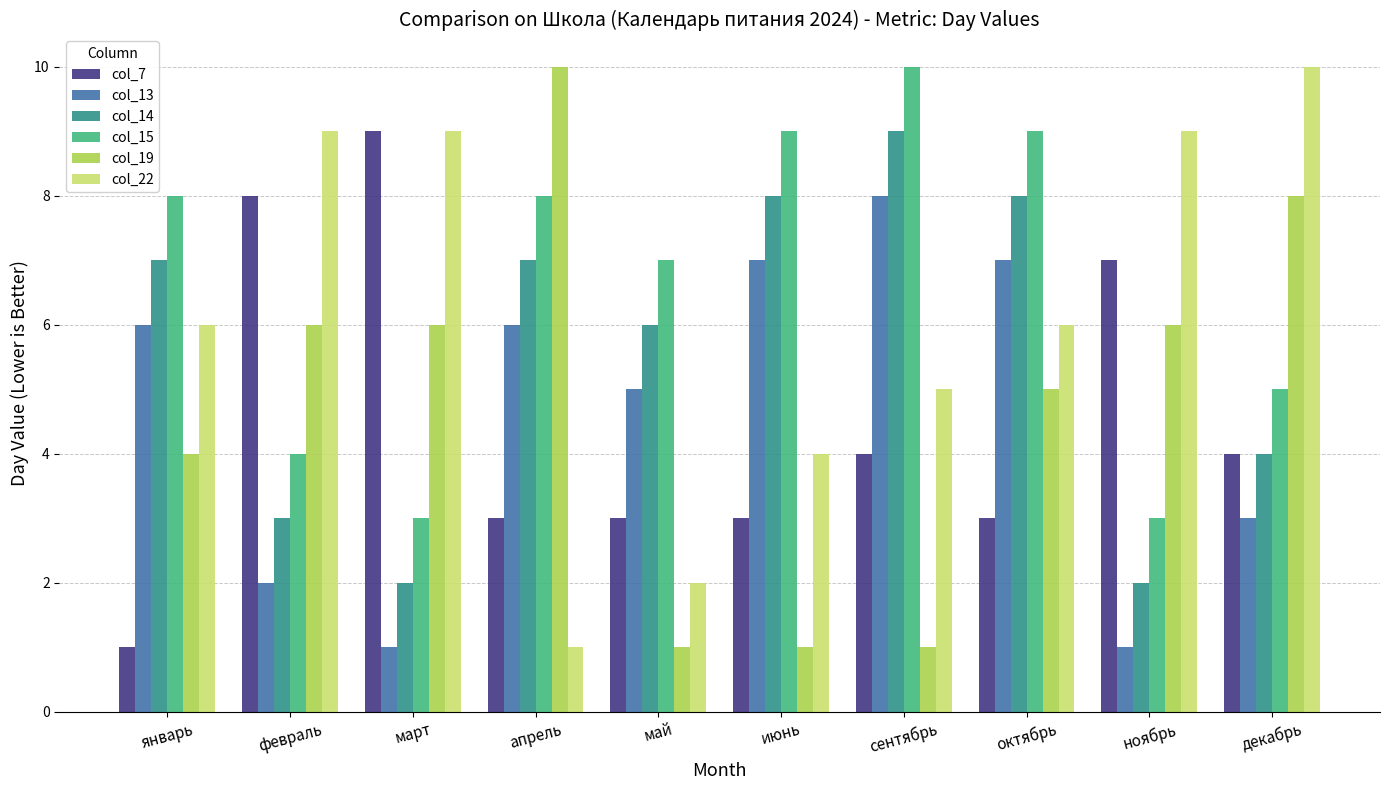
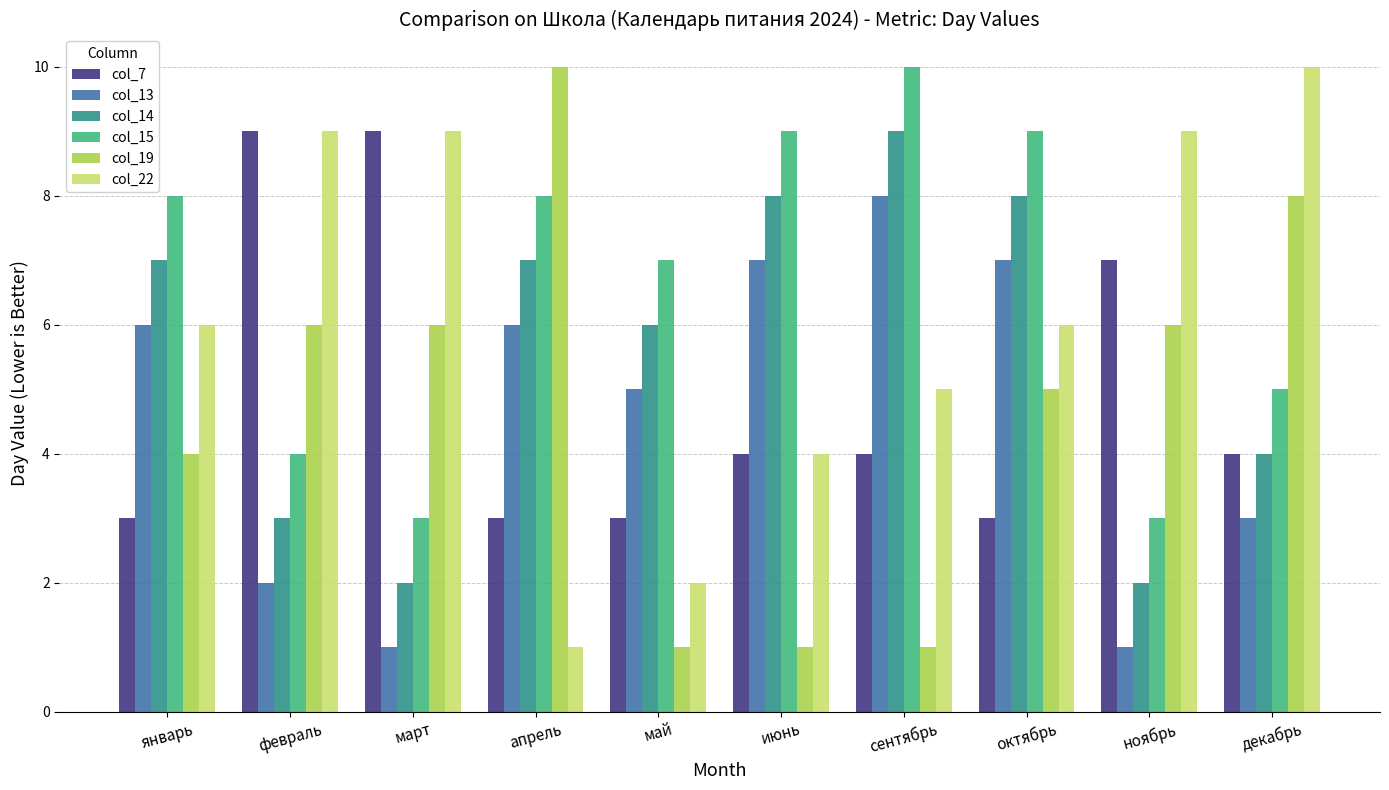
  {
    "col_7": {
-     "январь": 1,
-     "февраль": 8,
+     "январь": 3,
+     "февраль": 9,
      "март": 9,
      "апрель": 3,
      "май": 3,
-     "июнь": 3,
+     "июнь": 4,
      "сентябрь": 4,
      "октябрь": 3,
      "ноябрь": 7,
      "декабрь": 4
    }
  }
